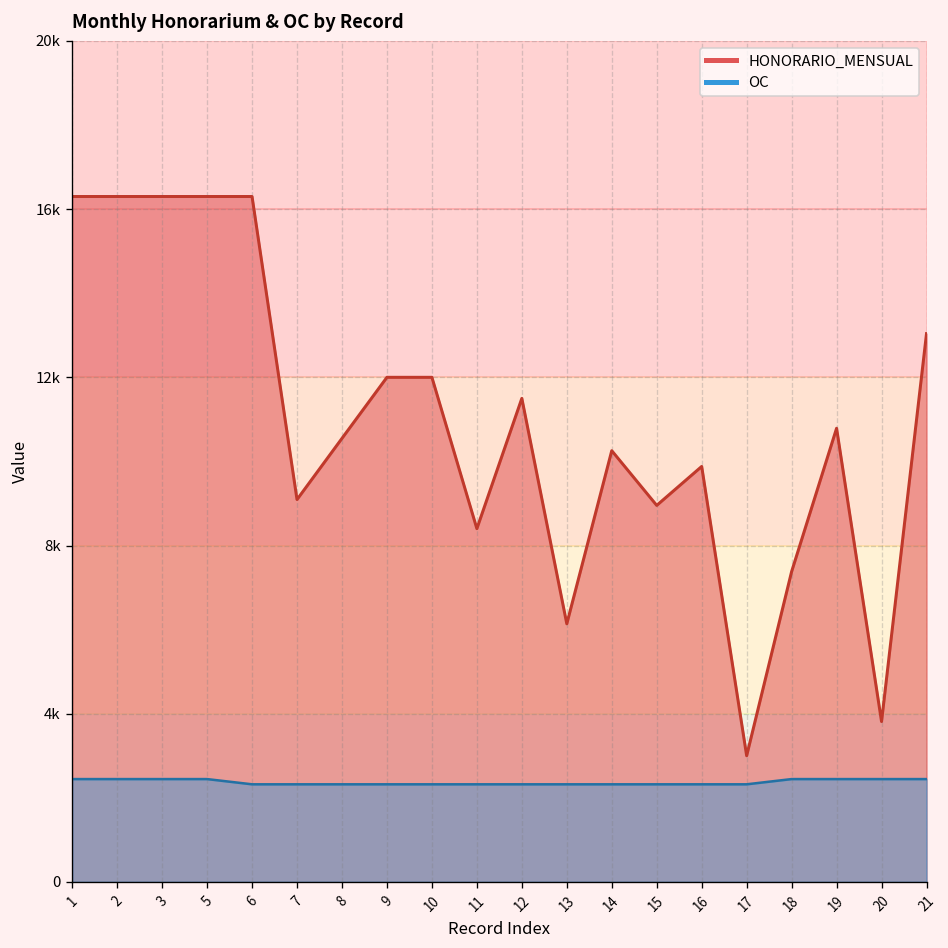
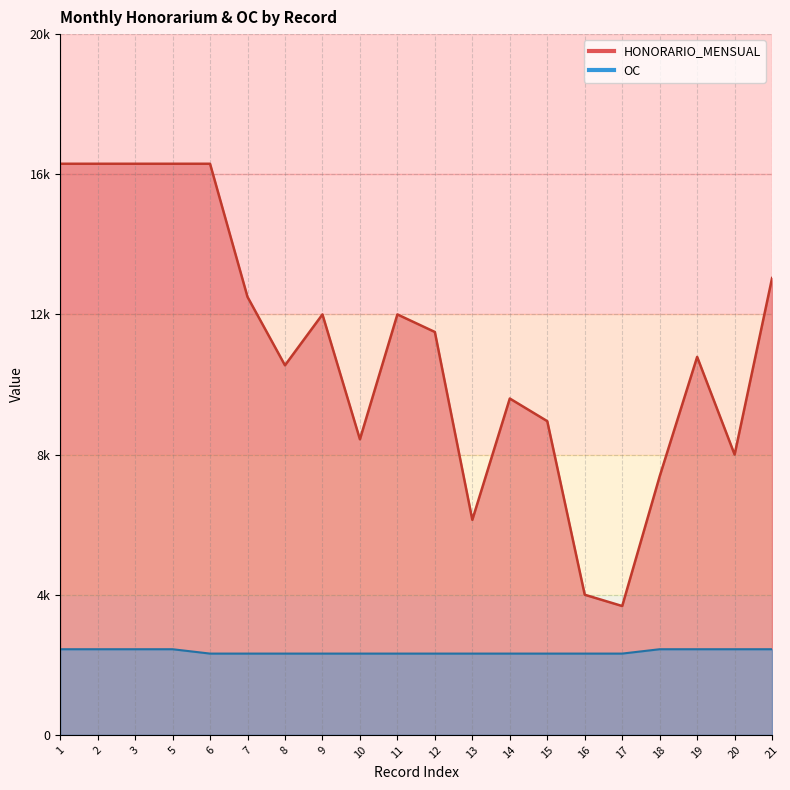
  {
    "HONORARIO_MENSUAL": {
      "1": 16300,
      "2": 16300,
      "3": 16300,
      "5": 16300,
      "6": 16300,
-     "7": 9100,
+     "7": 12500,
      "8": 10500,
      "9": 12000,
-     "10": 12000,
-     "11": 8400,
+     "10": 8400,
+     "11": 12000,
      "12": 11500,
      "13": 6100,
-     "14": 10300,
+     "14": 9600,
      "15": 9000,
-     "16": 9900,
-     "17": 3000,
+     "16": 4000,
+     "17": 3700,
      "18": 7400,
      "19": 10800,
-     "20": 3800,
+     "20": 8000,
      "21": 13000
    },
    "OC": {
      "1": 2400,
      "2": 2400,
      "3": 2400,
      "5": 2400,
      "6": 2300,
      "7": 2300,
      "8": 2300,
      "9": 2300,
      "10": 2300,
      "11": 2300,
      "12": 2300,
      "13": 2300,
      "14": 2300,
      "15": 2300,
      "16": 2300,
      "17": 2300,
      "18": 2400,
      "19": 2400,
      "20": 2400,
      "21": 2400
    }
  }
